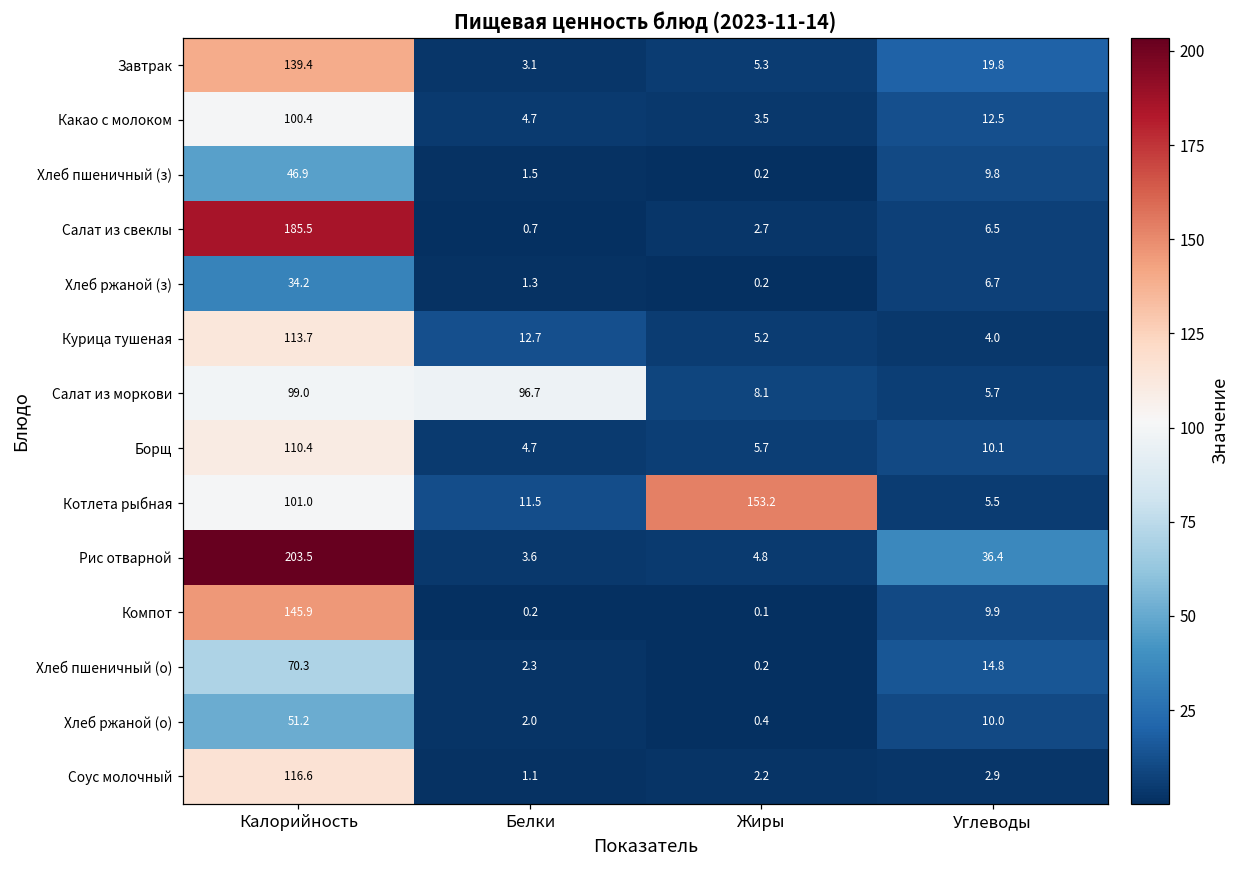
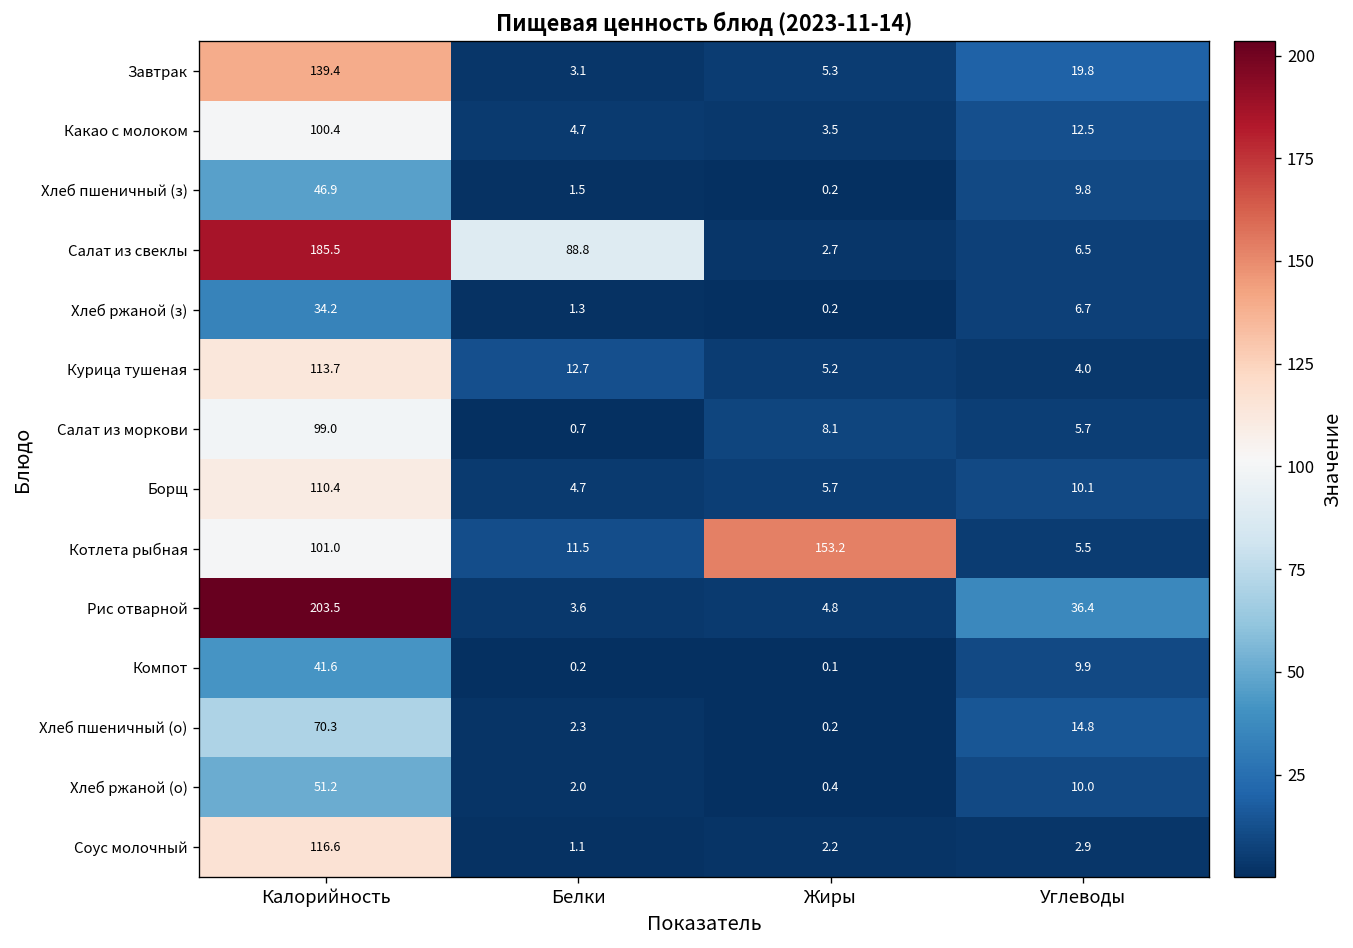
  {
    "Завтрак": {
      "Калорийность": 139.4,
      "Белки": 3.1,
      "Жиры": 5.3,
      "Углеводы": 19.8
    },
    "Какао с молоком": {
      "Калорийность": 100.4,
      "Белки": 4.7,
      "Жиры": 3.5,
      "Углеводы": 12.5
    },
    "Хлеб пшеничный (з)": {
      "Калорийность": 46.9,
      "Белки": 1.5,
      "Жиры": 0.2,
      "Углеводы": 9.8
    },
    "Салат из свеклы": {
      "Калорийность": 185.5,
-     "Белки": 0.7,
+     "Белки": 88.8,
      "Жиры": 2.7,
      "Углеводы": 6.5
    },
    "Хлеб ржаной (з)": {
      "Калорийность": 34.2,
      "Белки": 1.3,
      "Жиры": 0.2,
      "Углеводы": 6.7
    },
    "Курица тушеная": {
      "Калорийность": 113.7,
      "Белки": 12.7,
      "Жиры": 5.2,
      "Углеводы": 4.0
    },
    "Салат из моркови": {
      "Калорийность": 99.0,
-     "Белки": 96.7,
+     "Белки": 0.7,
      "Жиры": 8.1,
      "Углеводы": 5.7
    },
    "Борщ": {
      "Калорийность": 110.4,
      "Белки": 4.7,
      "Жиры": 5.7,
      "Углеводы": 10.1
    },
    "Котлета рыбная": {
      "Калорийность": 101.0,
      "Белки": 11.5,
      "Жиры": 153.2,
      "Углеводы": 5.5
    },
    "Рис отварной": {
      "Калорийность": 203.5,
      "Белки": 3.6,
      "Жиры": 4.8,
      "Углеводы": 36.4
    },
    "Компот": {
-     "Калорийность": 145.9,
+     "Калорийность": 41.6,
      "Белки": 0.2,
      "Жиры": 0.1,
      "Углеводы": 9.9
    },
    "Хлеб пшеничный (о)": {
      "Калорийность": 70.3,
      "Белки": 2.3,
      "Жиры": 0.2,
      "Углеводы": 14.8
    },
    "Хлеб ржаной (о)": {
      "Калорийность": 51.2,
      "Белки": 2.0,
      "Жиры": 0.4,
      "Углеводы": 10.0
    },
    "Соус молочный": {
      "Калорийность": 116.6,
      "Белки": 1.1,
      "Жиры": 2.2,
      "Углеводы": 2.9
    }
  }
